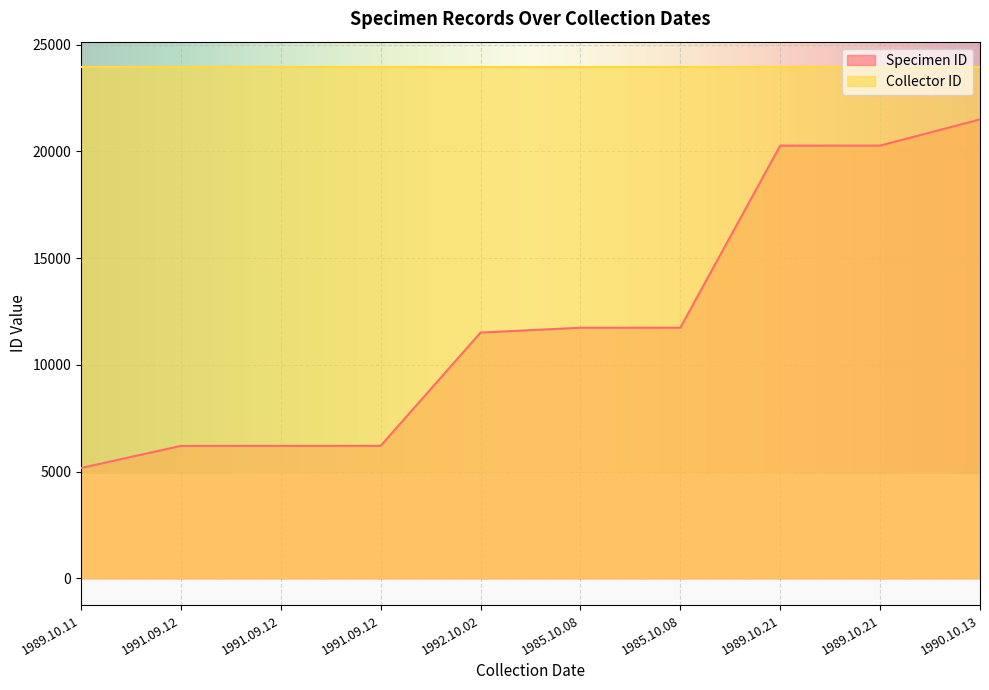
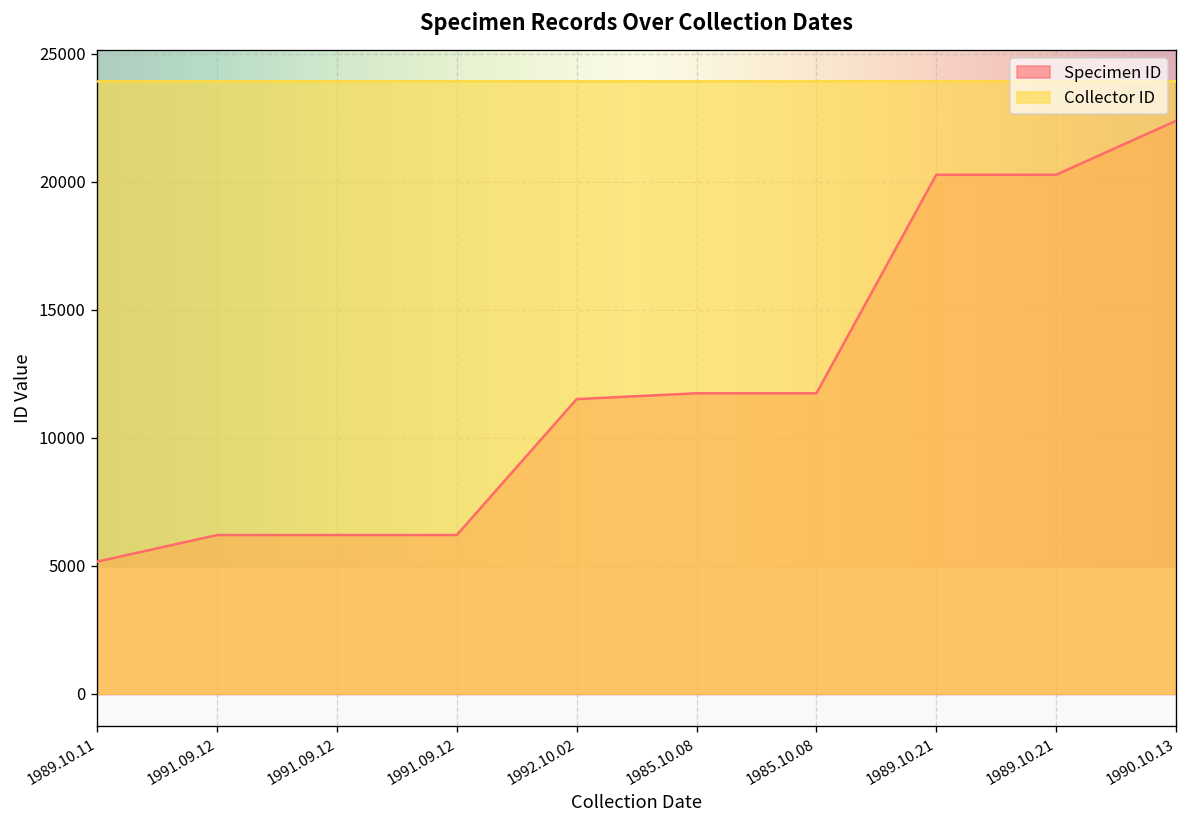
  {
    "Specimen ID": {
      "1989.10.11": 5200,
      "1992.10.02": 11500,
-     "1990.10.13": 21500
+     "1990.10.13": 22400
    },
    "Collector ID": {
      "1989.10.11": 23900,
      "1992.10.02": 23900,
      "1990.10.13": 23900
    }
  }
